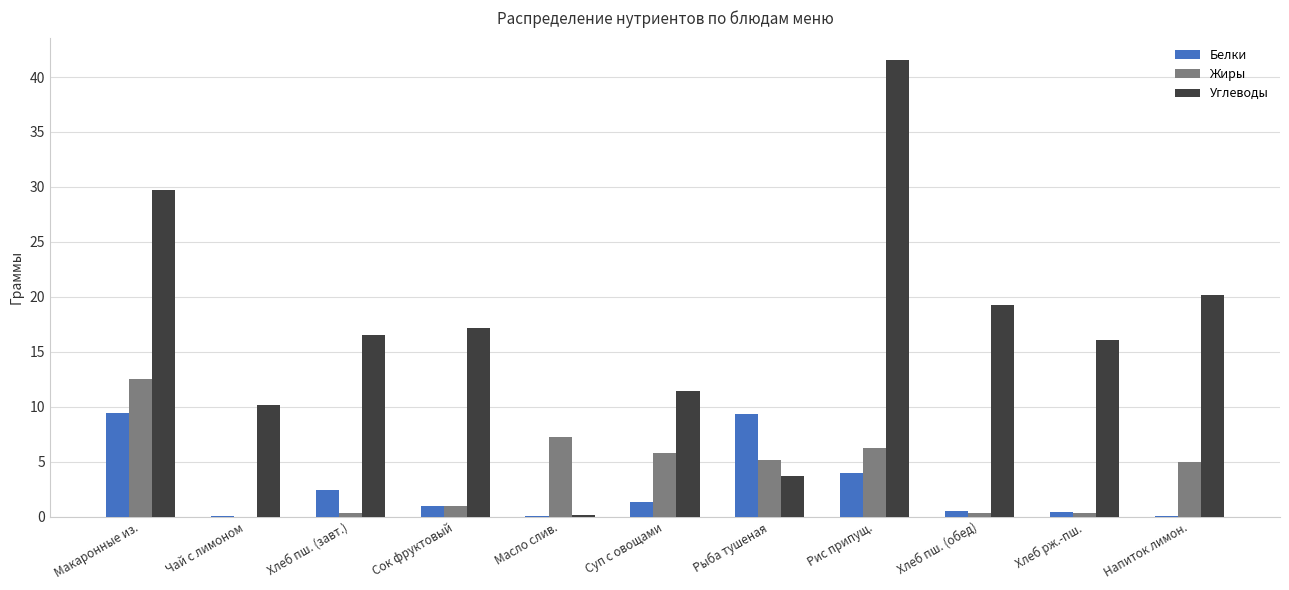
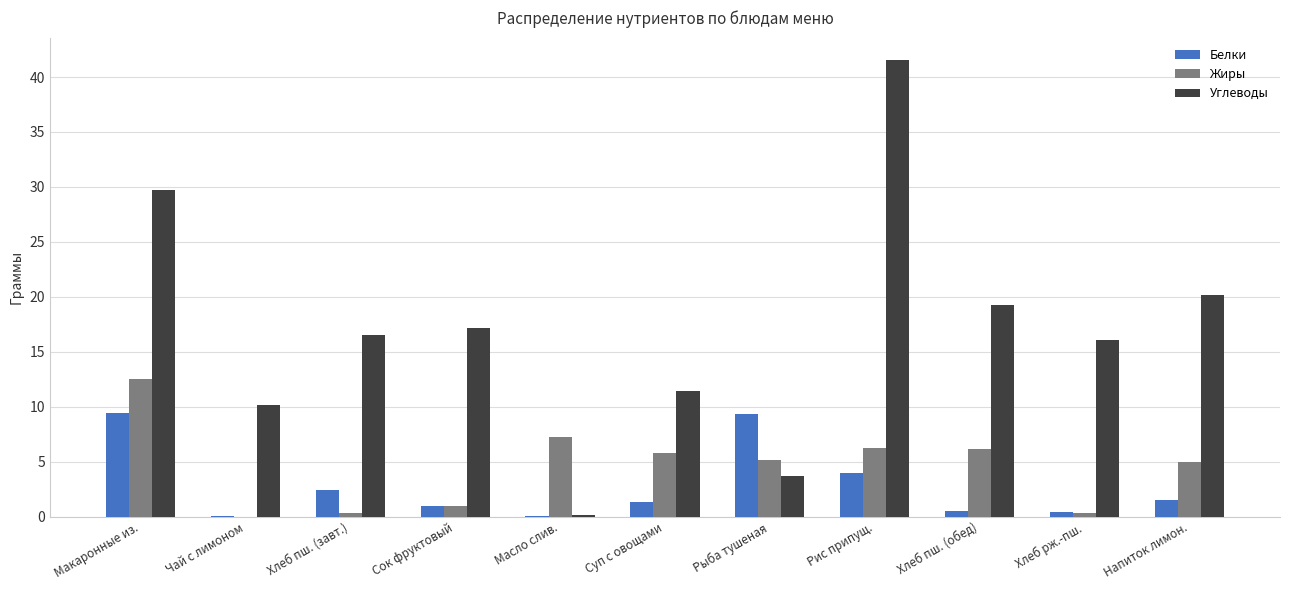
  {
    "Белки": {
      "Макаронные из.": 9.4,
      "Хлеб пш. (завт.)": 2.4,
      "Сок фруктовый": 1.0,
      "Суп с овощами": 1.4,
      "Рыба тушеная": 9.3,
      "Рис припущ.": 4.0,
      "Хлеб пш. (обед)": 0.5,
      "Хлеб рж.-пш.": 0.4,
-     "Напиток лимон.": 0.1
+     "Напиток лимон.": 1.6
    },
    "Жиры": {
      "Макаронные из.": 12.6,
      "Хлеб пш. (завт.)": 0.3,
      "Сок фруктовый": 1.0,
      "Масло слив.": 7.3,
      "Суп с овощами": 5.8,
      "Рыба тушеная": 5.1,
      "Рис припущ.": 6.3,
-     "Хлеб пш. (обед)": 0.4,
+     "Хлеб пш. (обед)": 6.2,
      "Хлеб рж.-пш.": 0.4,
      "Напиток лимон.": 5.0
    },
    "Углеводы": {
      "Макаронные из.": 29.7,
      "Чай с лимоном": 10.2,
      "Хлеб пш. (завт.)": 16.5,
      "Сок фруктовый": 17.2,
      "Суп с овощами": 11.5,
      "Рыба тушеная": 3.7,
      "Рис припущ.": 41.5,
      "Хлеб пш. (обед)": 19.3,
      "Хлеб рж.-пш.": 16.1,
      "Напиток лимон.": 20.2
    }
  }
